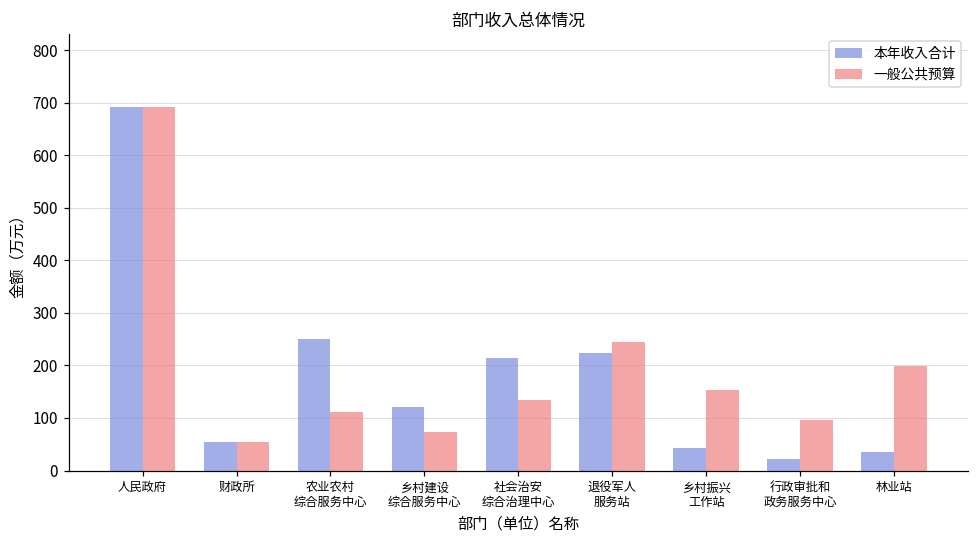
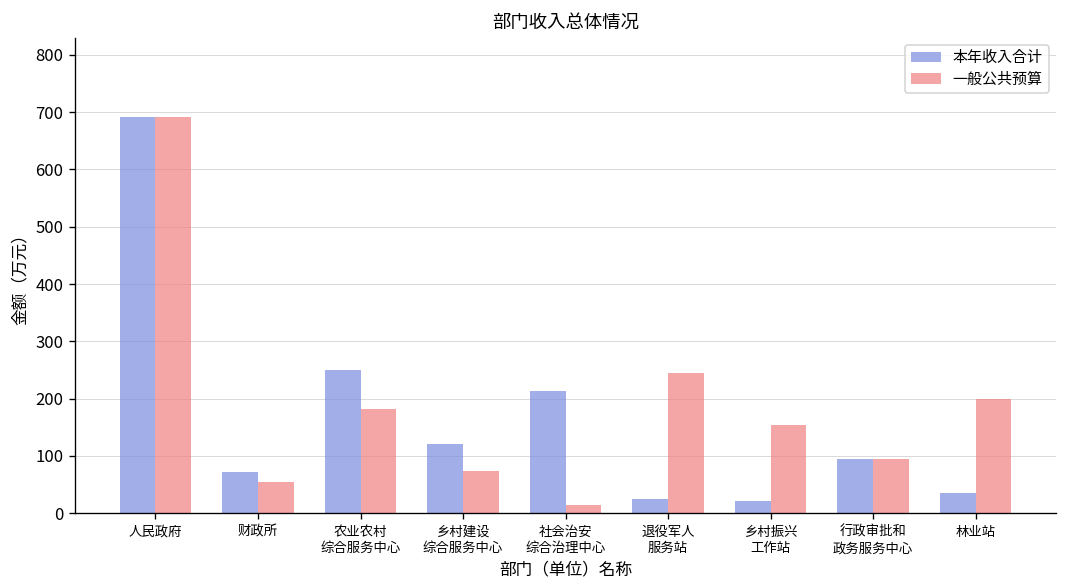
  {
    "本年收入合计": {
      "人民政府": 690,
-     "财政所": 50,
+     "财政所": 70,
      "农业农村 综合服务中心": 250,
      "乡村建设 综合服务中心": 120,
      "社会治安 综合治理中心": 210,
-     "退役军人 服务站": 220,
-     "乡村振兴 工作站": 40,
-     "行政审批和 政务服务中心": 20,
+     "退役军人 服务站": 20,
+     "乡村振兴 工作站": 20,
+     "行政审批和 政务服务中心": 100,
      "林业站": 30
    },
    "一般公共预算": {
      "人民政府": 690,
      "财政所": 50,
-     "农业农村 综合服务中心": 110,
+     "农业农村 综合服务中心": 180,
      "乡村建设 综合服务中心": 70,
-     "社会治安 综合治理中心": 130,
+     "社会治安 综合治理中心": 10,
      "退役军人 服务站": 250,
      "乡村振兴 工作站": 150,
      "行政审批和 政务服务中心": 100,
      "林业站": 200
    }
  }
